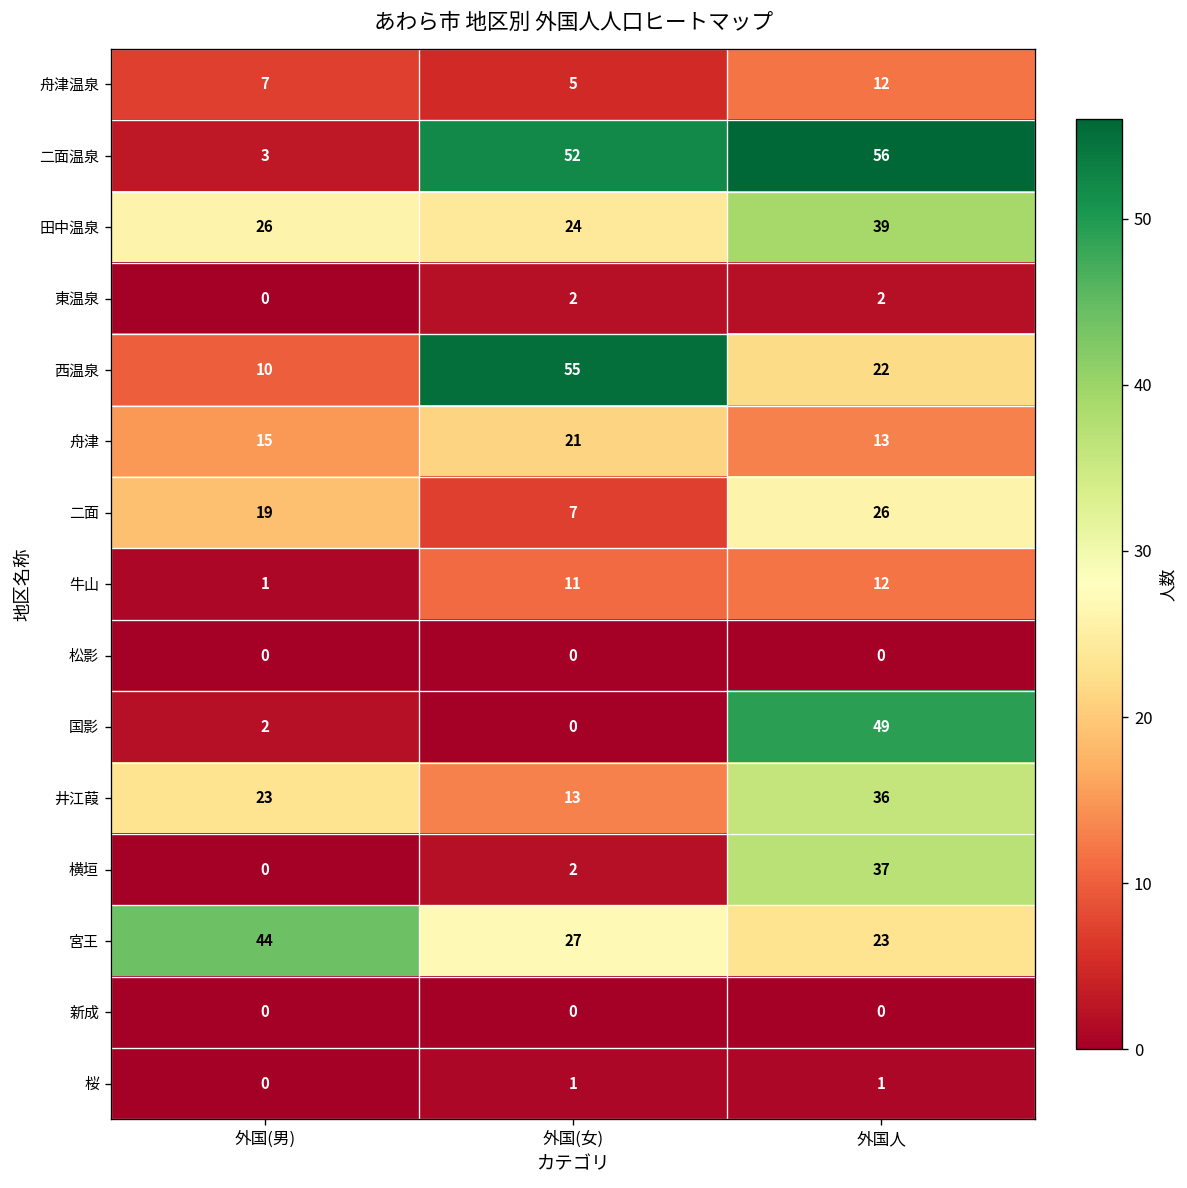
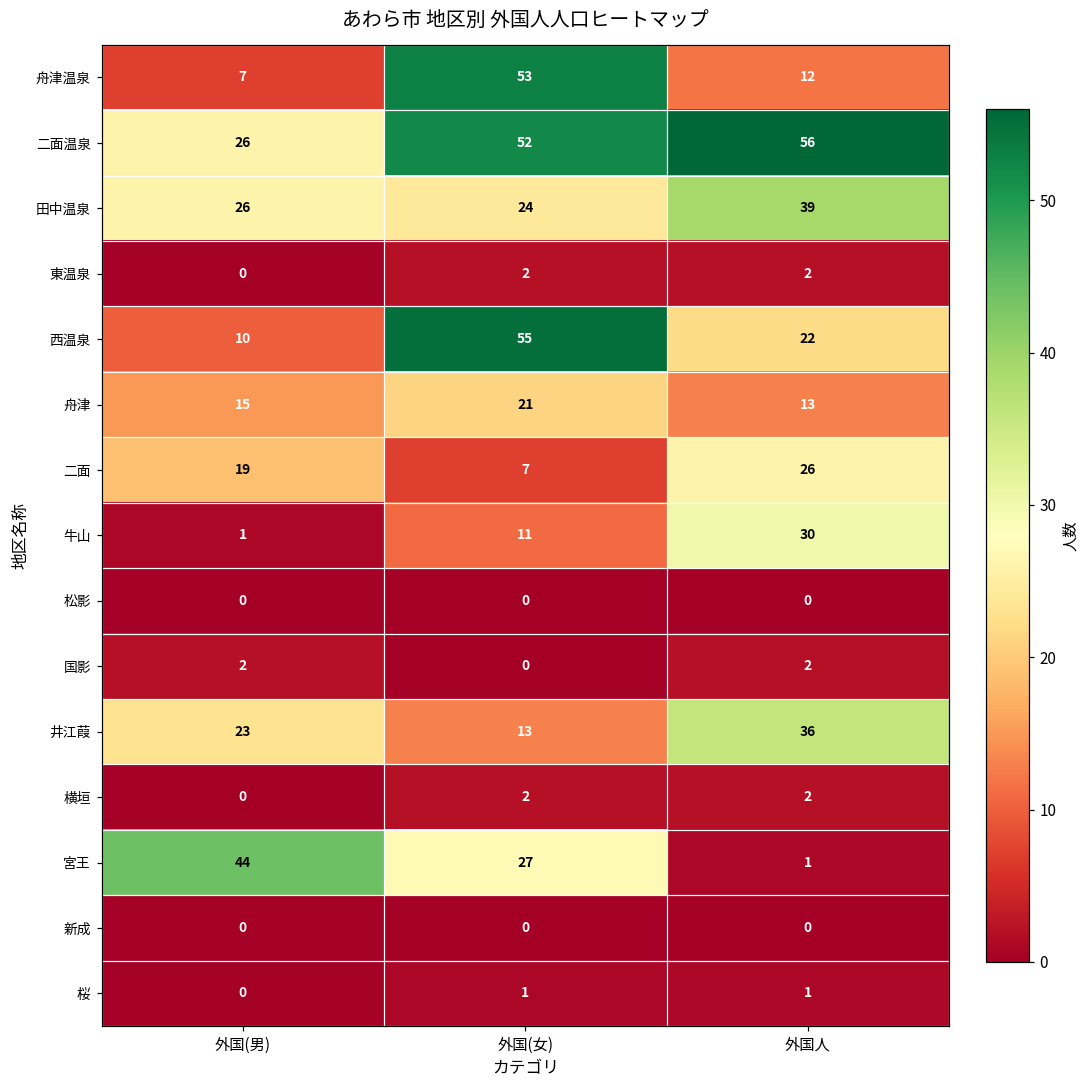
  {
    "舟津温泉": {
      "外国(男)": 7,
-     "外国(女)": 5,
+     "外国(女)": 53,
      "外国人": 12
    },
    "二面温泉": {
-     "外国(男)": 3,
+     "外国(男)": 26,
      "外国(女)": 52,
      "外国人": 56
    },
    "田中温泉": {
      "外国(男)": 26,
      "外国(女)": 24,
      "外国人": 39
    },
    "東温泉": {
      "外国(男)": 0,
      "外国(女)": 2,
      "外国人": 2
    },
    "西温泉": {
      "外国(男)": 10,
      "外国(女)": 55,
      "外国人": 22
    },
    "舟津": {
      "外国(男)": 15,
      "外国(女)": 21,
      "外国人": 13
    },
    "二面": {
      "外国(男)": 19,
      "外国(女)": 7,
      "外国人": 26
    },
    "牛山": {
      "外国(男)": 1,
      "外国(女)": 11,
-     "外国人": 12
+     "外国人": 30
    },
    "松影": {
      "外国(男)": 0,
      "外国(女)": 0,
      "外国人": 0
    },
    "国影": {
      "外国(男)": 2,
      "外国(女)": 0,
-     "外国人": 49
+     "外国人": 2
    },
    "井江葭": {
      "外国(男)": 23,
      "外国(女)": 13,
      "外国人": 36
    },
    "横垣": {
      "外国(男)": 0,
      "外国(女)": 2,
-     "外国人": 37
+     "外国人": 2
    },
    "宮王": {
      "外国(男)": 44,
      "外国(女)": 27,
-     "外国人": 23
+     "外国人": 1
    },
    "新成": {
      "外国(男)": 0,
      "外国(女)": 0,
      "外国人": 0
    },
    "桜": {
      "外国(男)": 0,
      "外国(女)": 1,
      "外国人": 1
    }
  }
